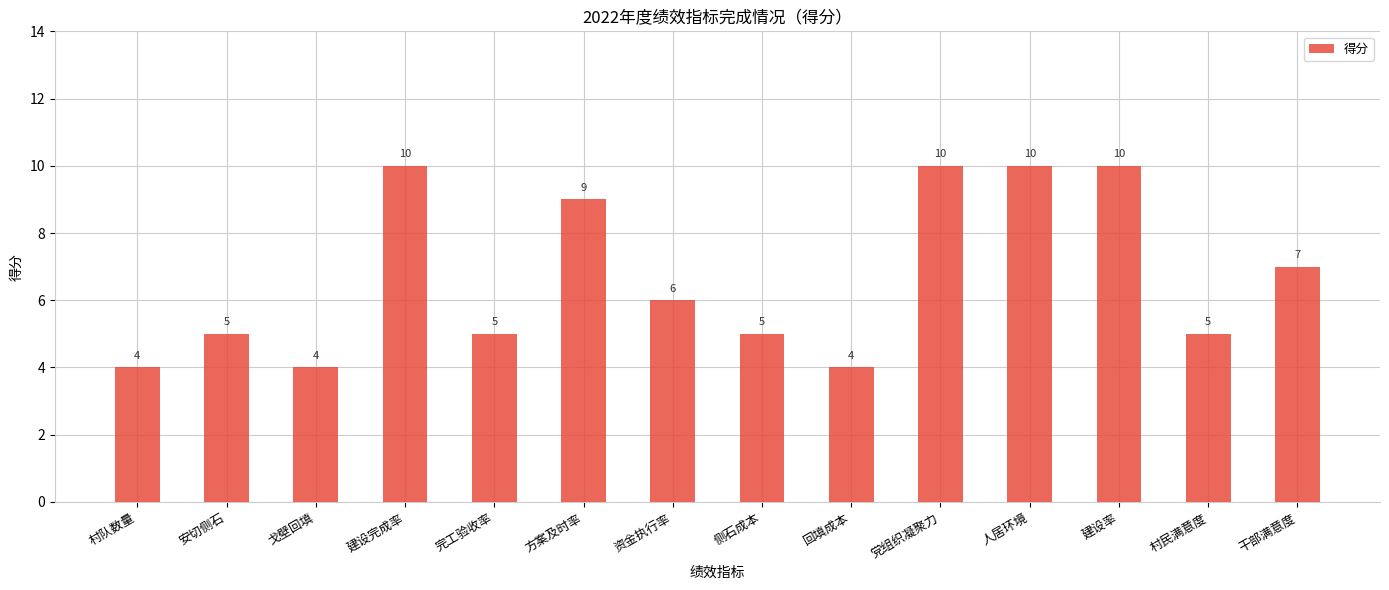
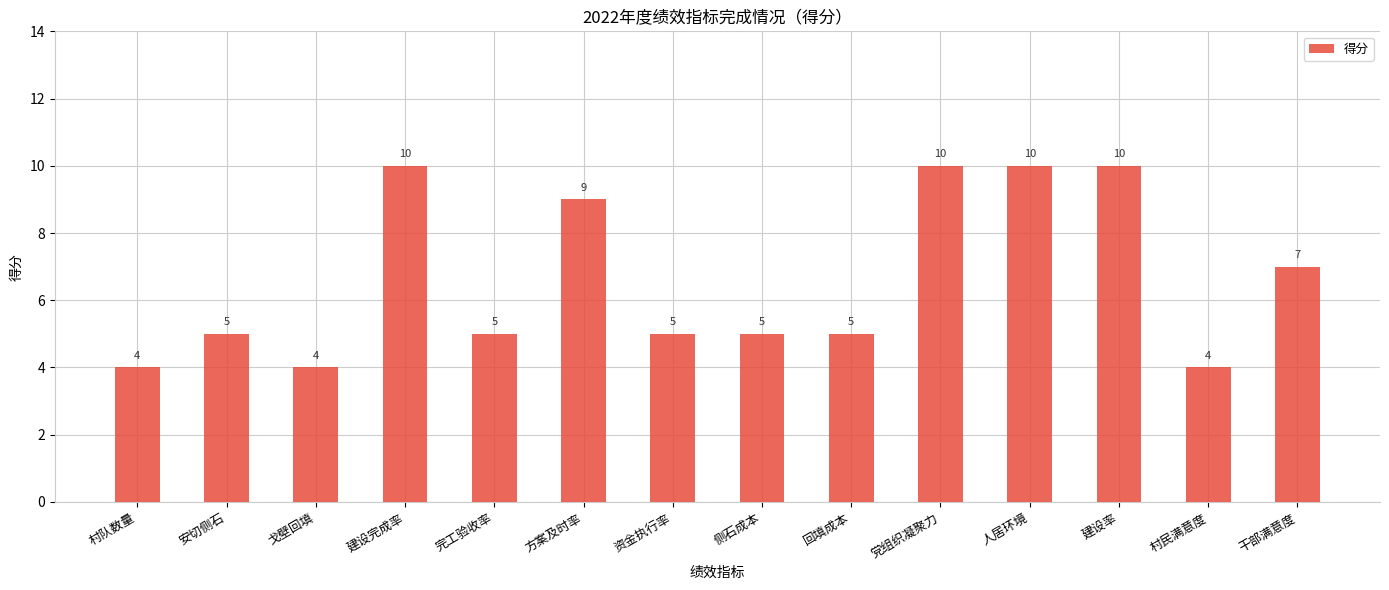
  {
    "村队数量": 4,
    "安切侧石": 5,
    "戈壁回填": 4,
    "建设完成率": 10,
    "完工验收率": 5,
    "方案及时率": 9,
-   "资金执行率": 6,
+   "资金执行率": 5,
    "侧石成本": 5,
-   "回填成本": 4,
+   "回填成本": 5,
    "党组织凝聚力": 10,
    "人居环境": 10,
    "建设率": 10,
-   "村民满意度": 5,
+   "村民满意度": 4,
    "干部满意度": 7
  }
